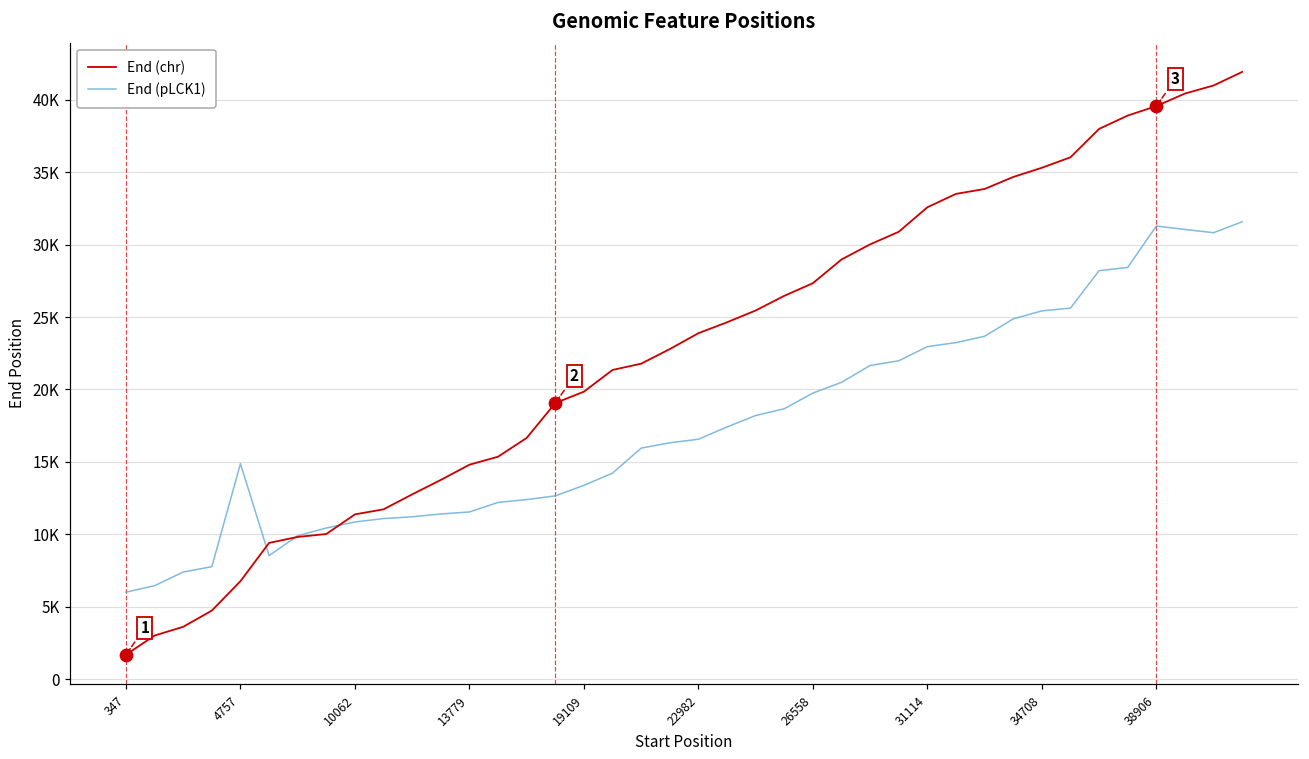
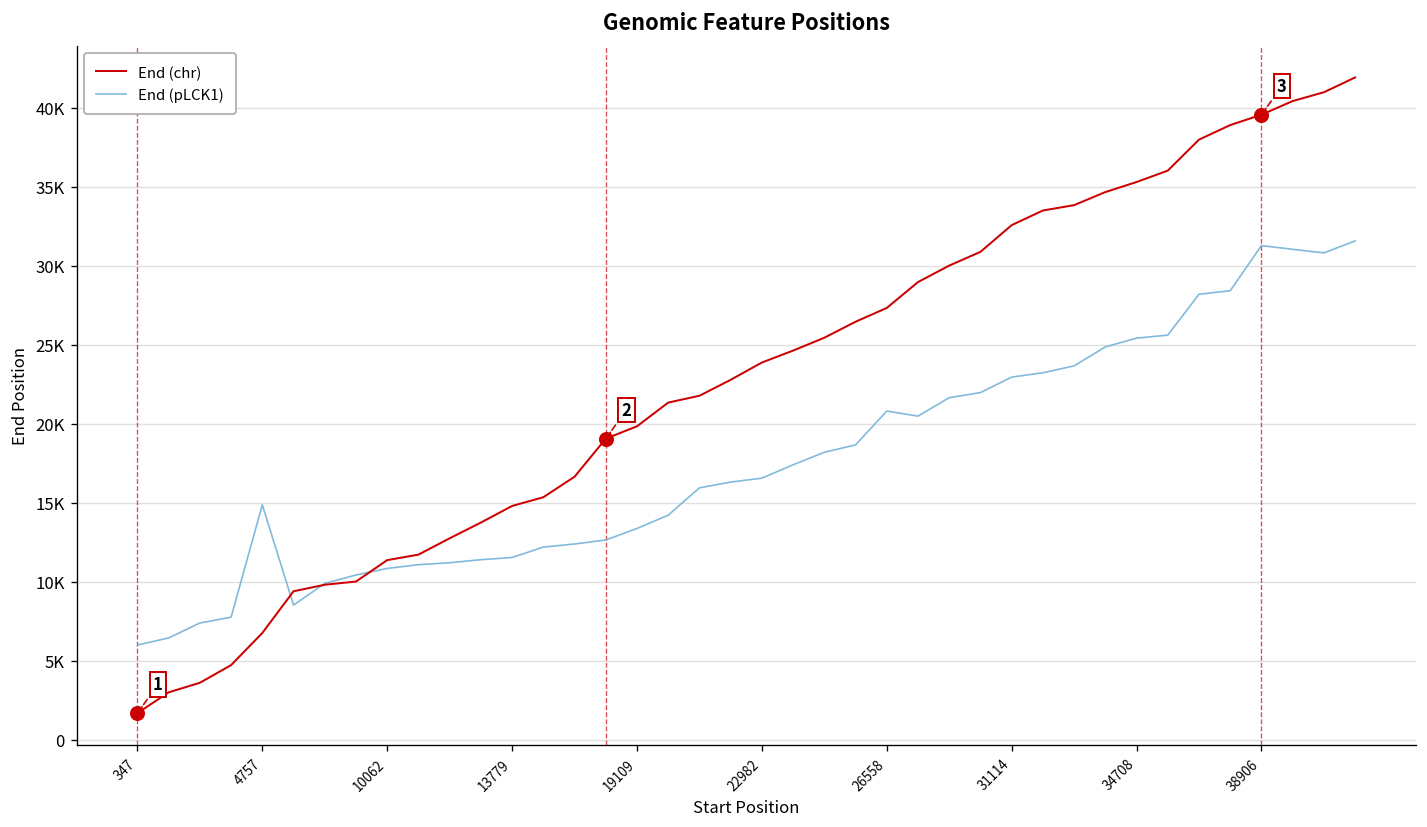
  {
    "End (pLCK1)": {
      "347": 6000,
      "4757": 14900,
      "10062": 10900,
      "13779": 11500,
      "19109": 13400,
      "22982": 16600,
-     "26558": 19800,
+     "26558": 20800,
      "31114": 23000,
      "34708": 25400,
      "38906": 31300
    }
  }
